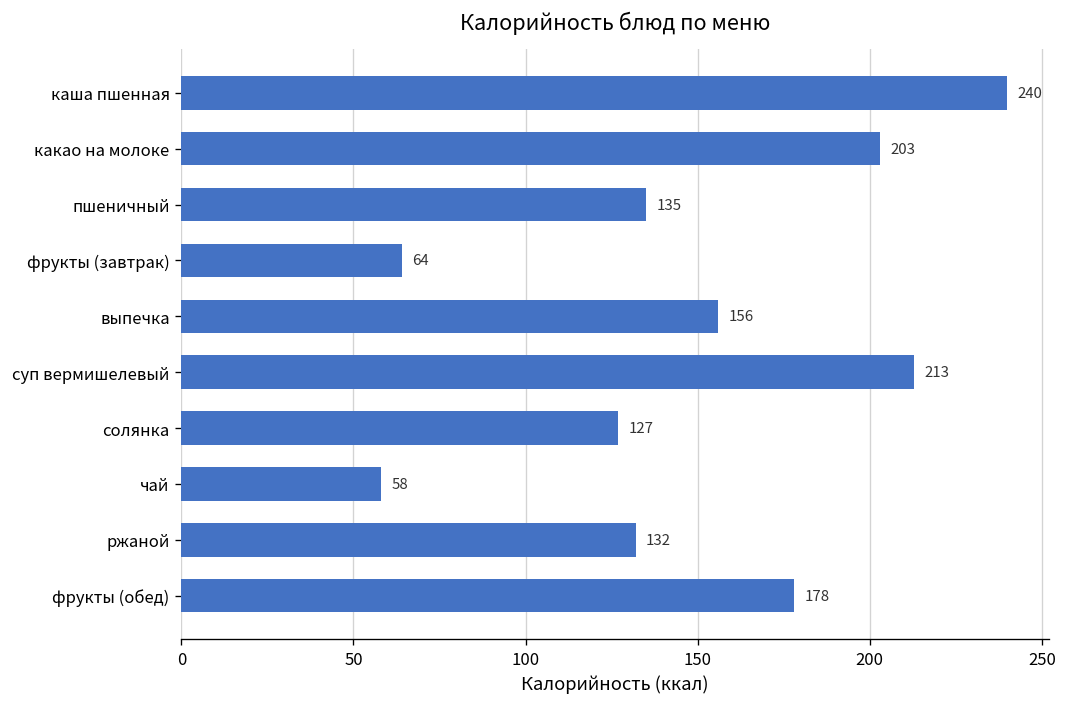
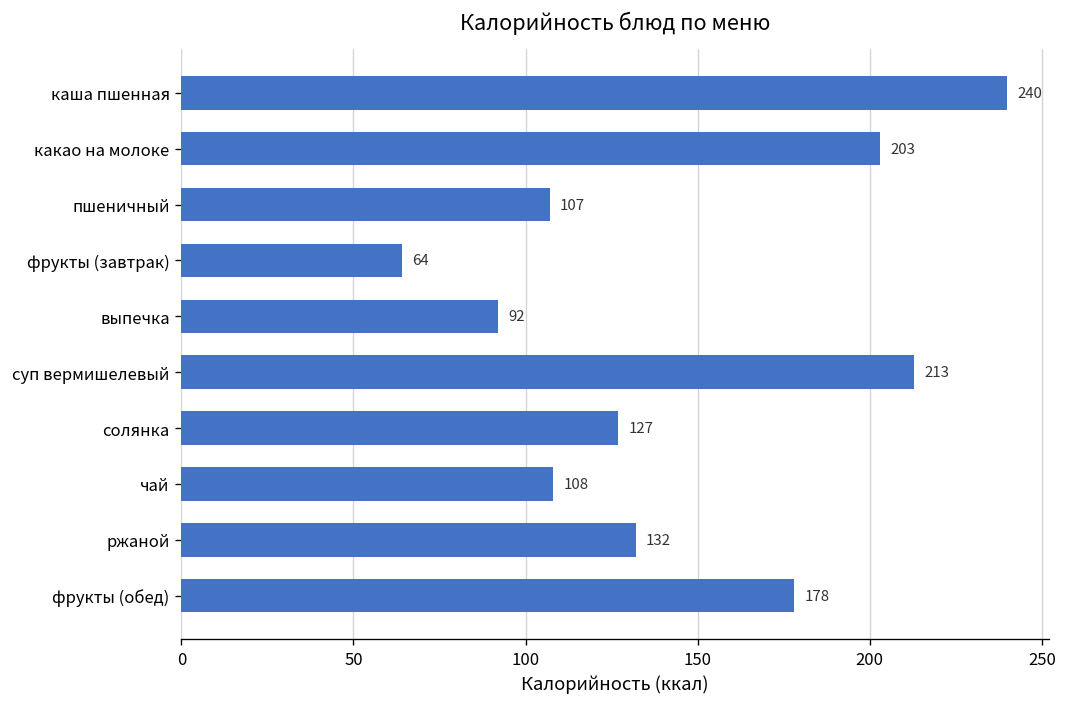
  {
    "каша пшенная": 240,
    "какао на молоке": 203,
-   "пшеничный": 135,
+   "пшеничный": 107,
    "фрукты (завтрак)": 64,
-   "выпечка": 156,
+   "выпечка": 92,
    "суп вермишелевый": 213,
    "солянка": 127,
-   "чай": 58,
+   "чай": 108,
    "ржаной": 132,
    "фрукты (обед)": 178
  }
